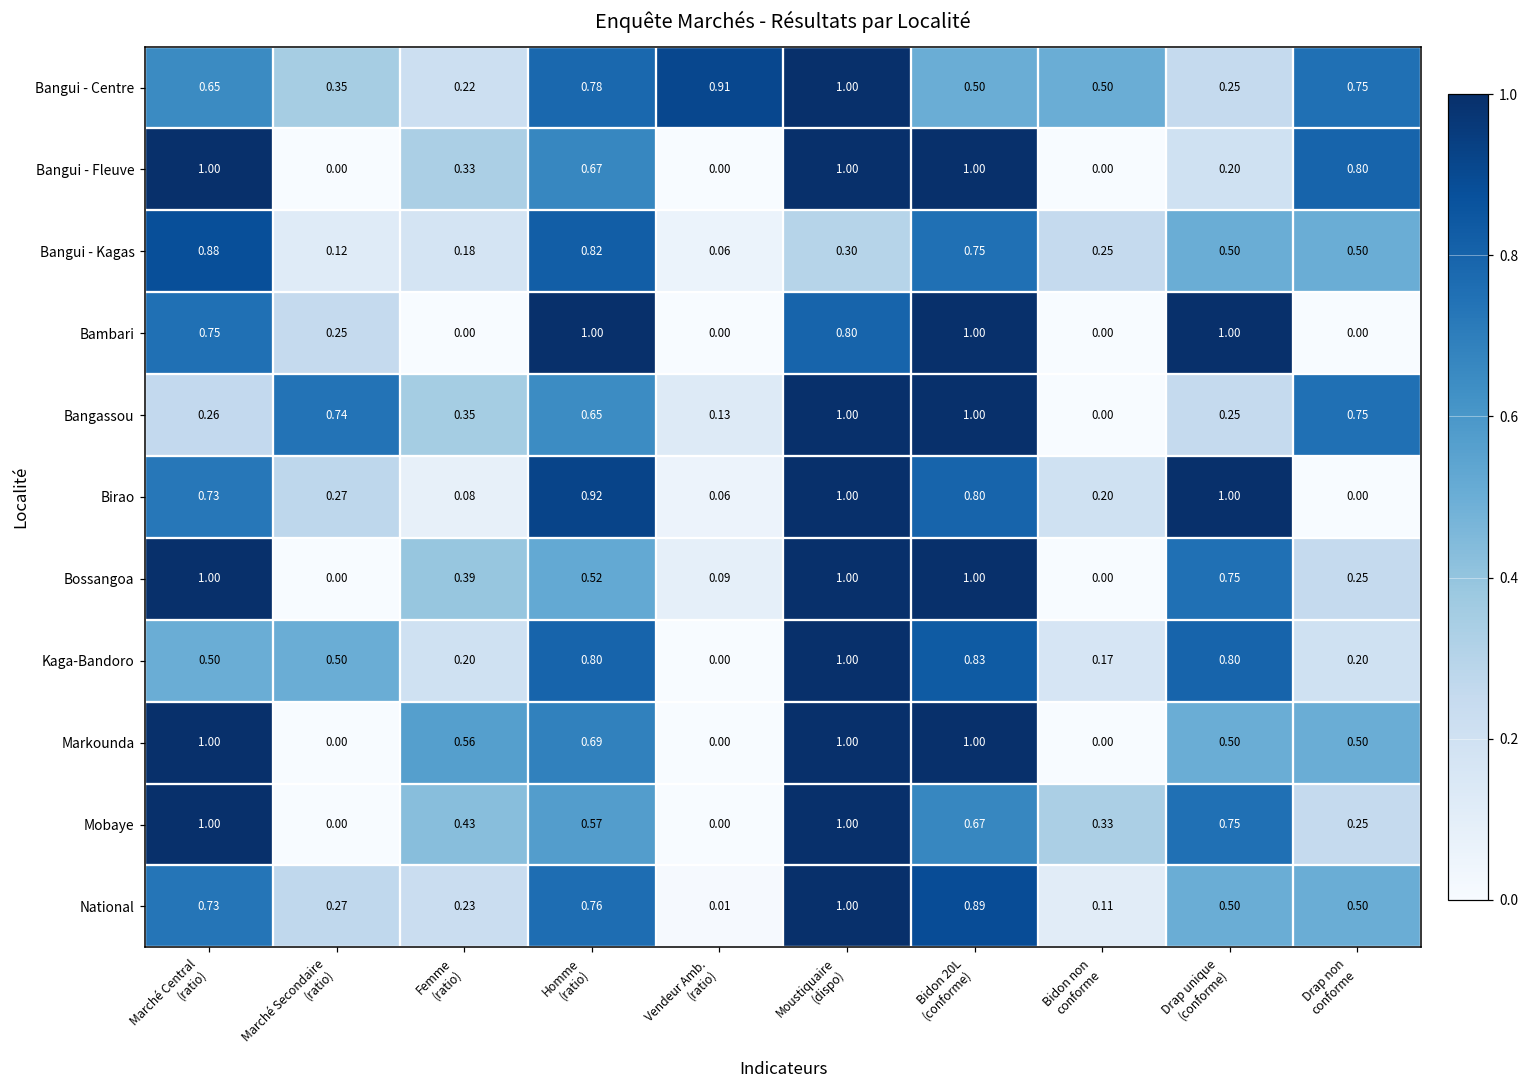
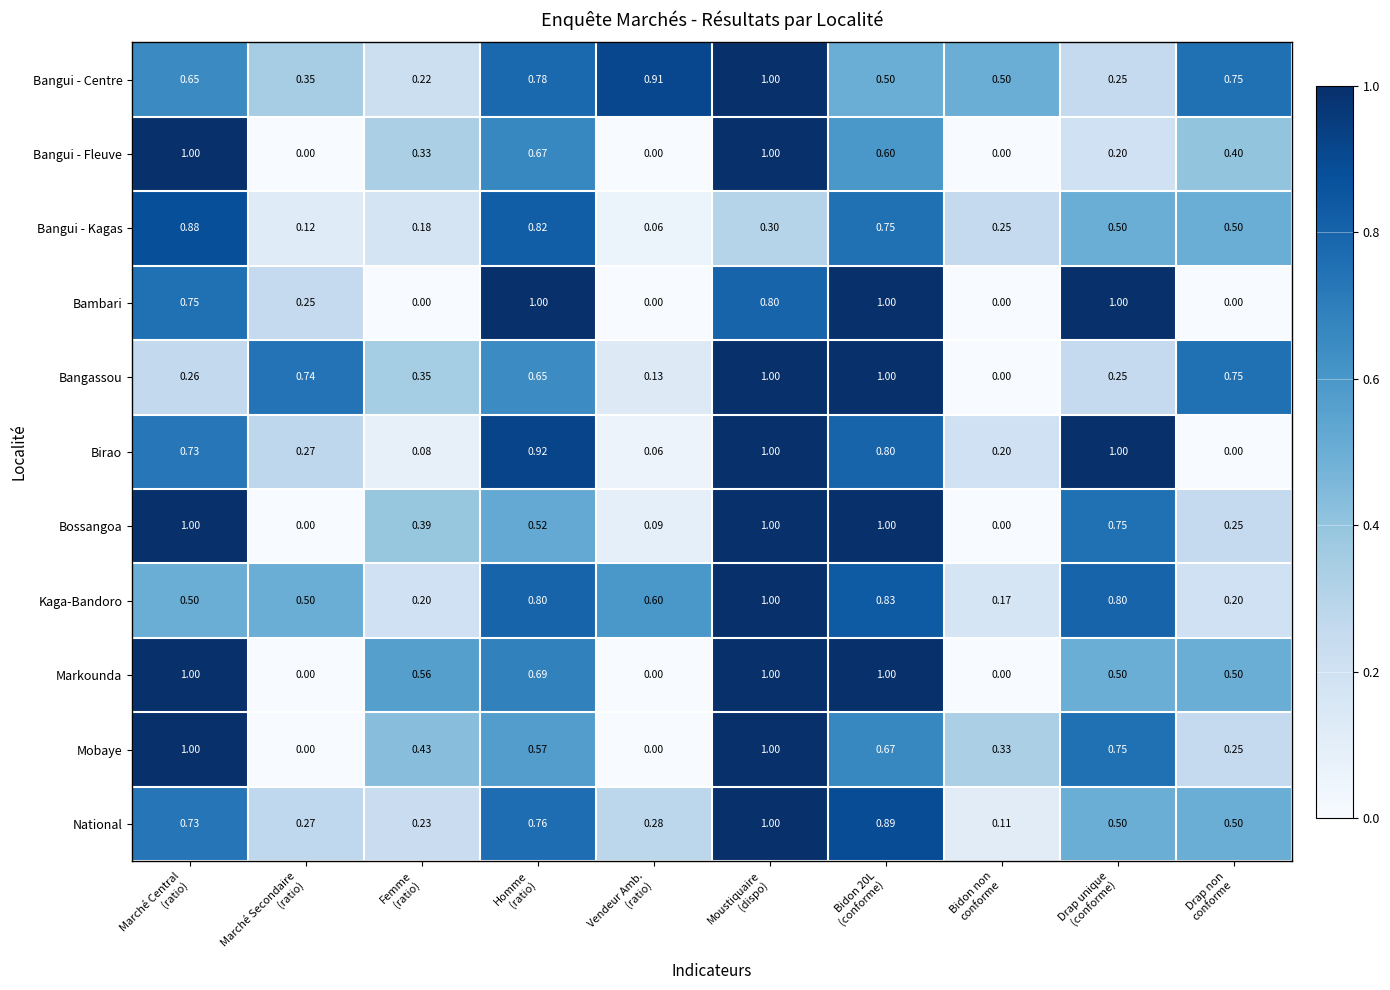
  {
    "Bangui - Centre": {
      "Marché Central (ratio)": 0.65,
      "Marché Secondaire (ratio)": 0.35,
      "Femme (ratio)": 0.22,
      "Homme (ratio)": 0.78,
      "Vendeur Amb. (ratio)": 0.91,
      "Moustiquaire (dispo)": 1.00,
      "Bidon 20L (conforme)": 0.50,
      "Bidon non conforme": 0.50,
      "Drap unique (conforme)": 0.25,
      "Drap non conforme": 0.75
    },
    "Bangui - Fleuve": {
      "Marché Central (ratio)": 1.00,
      "Marché Secondaire (ratio)": 0.00,
      "Femme (ratio)": 0.33,
      "Homme (ratio)": 0.67,
      "Vendeur Amb. (ratio)": 0.00,
      "Moustiquaire (dispo)": 1.00,
-     "Bidon 20L (conforme)": 1.00,
+     "Bidon 20L (conforme)": 0.60,
      "Bidon non conforme": 0.00,
      "Drap unique (conforme)": 0.20,
-     "Drap non conforme": 0.80
+     "Drap non conforme": 0.40
    },
    "Bangui - Kagas": {
      "Marché Central (ratio)": 0.88,
      "Marché Secondaire (ratio)": 0.12,
      "Femme (ratio)": 0.18,
      "Homme (ratio)": 0.82,
      "Vendeur Amb. (ratio)": 0.06,
      "Moustiquaire (dispo)": 0.30,
      "Bidon 20L (conforme)": 0.75,
      "Bidon non conforme": 0.25,
      "Drap unique (conforme)": 0.50,
      "Drap non conforme": 0.50
    },
    "Bambari": {
      "Marché Central (ratio)": 0.75,
      "Marché Secondaire (ratio)": 0.25,
      "Femme (ratio)": 0.00,
      "Homme (ratio)": 1.00,
      "Vendeur Amb. (ratio)": 0.00,
      "Moustiquaire (dispo)": 0.80,
      "Bidon 20L (conforme)": 1.00,
      "Bidon non conforme": 0.00,
      "Drap unique (conforme)": 1.00,
      "Drap non conforme": 0.00
    },
    "Bangassou": {
      "Marché Central (ratio)": 0.26,
      "Marché Secondaire (ratio)": 0.74,
      "Femme (ratio)": 0.35,
      "Homme (ratio)": 0.65,
      "Vendeur Amb. (ratio)": 0.13,
      "Moustiquaire (dispo)": 1.00,
      "Bidon 20L (conforme)": 1.00,
      "Bidon non conforme": 0.00,
      "Drap unique (conforme)": 0.25,
      "Drap non conforme": 0.75
    },
    "Birao": {
      "Marché Central (ratio)": 0.73,
      "Marché Secondaire (ratio)": 0.27,
      "Femme (ratio)": 0.08,
      "Homme (ratio)": 0.92,
      "Vendeur Amb. (ratio)": 0.06,
      "Moustiquaire (dispo)": 1.00,
      "Bidon 20L (conforme)": 0.80,
      "Bidon non conforme": 0.20,
      "Drap unique (conforme)": 1.00,
      "Drap non conforme": 0.00
    },
    "Bossangoa": {
      "Marché Central (ratio)": 1.00,
      "Marché Secondaire (ratio)": 0.00,
      "Femme (ratio)": 0.39,
      "Homme (ratio)": 0.52,
      "Vendeur Amb. (ratio)": 0.09,
      "Moustiquaire (dispo)": 1.00,
      "Bidon 20L (conforme)": 1.00,
      "Bidon non conforme": 0.00,
      "Drap unique (conforme)": 0.75,
      "Drap non conforme": 0.25
    },
    "Kaga-Bandoro": {
      "Marché Central (ratio)": 0.50,
      "Marché Secondaire (ratio)": 0.50,
      "Femme (ratio)": 0.20,
      "Homme (ratio)": 0.80,
-     "Vendeur Amb. (ratio)": 0.00,
+     "Vendeur Amb. (ratio)": 0.60,
      "Moustiquaire (dispo)": 1.00,
      "Bidon 20L (conforme)": 0.83,
      "Bidon non conforme": 0.17,
      "Drap unique (conforme)": 0.80,
      "Drap non conforme": 0.20
    },
    "Markounda": {
      "Marché Central (ratio)": 1.00,
      "Marché Secondaire (ratio)": 0.00,
      "Femme (ratio)": 0.56,
      "Homme (ratio)": 0.69,
      "Vendeur Amb. (ratio)": 0.00,
      "Moustiquaire (dispo)": 1.00,
      "Bidon 20L (conforme)": 1.00,
      "Bidon non conforme": 0.00,
      "Drap unique (conforme)": 0.50,
      "Drap non conforme": 0.50
    },
    "Mobaye": {
      "Marché Central (ratio)": 1.00,
      "Marché Secondaire (ratio)": 0.00,
      "Femme (ratio)": 0.43,
      "Homme (ratio)": 0.57,
      "Vendeur Amb. (ratio)": 0.00,
      "Moustiquaire (dispo)": 1.00,
      "Bidon 20L (conforme)": 0.67,
      "Bidon non conforme": 0.33,
      "Drap unique (conforme)": 0.75,
      "Drap non conforme": 0.25
    },
    "National": {
      "Marché Central (ratio)": 0.73,
      "Marché Secondaire (ratio)": 0.27,
      "Femme (ratio)": 0.23,
      "Homme (ratio)": 0.76,
-     "Vendeur Amb. (ratio)": 0.01,
+     "Vendeur Amb. (ratio)": 0.28,
      "Moustiquaire (dispo)": 1.00,
      "Bidon 20L (conforme)": 0.89,
      "Bidon non conforme": 0.11,
      "Drap unique (conforme)": 0.50,
      "Drap non conforme": 0.50
    }
  }
